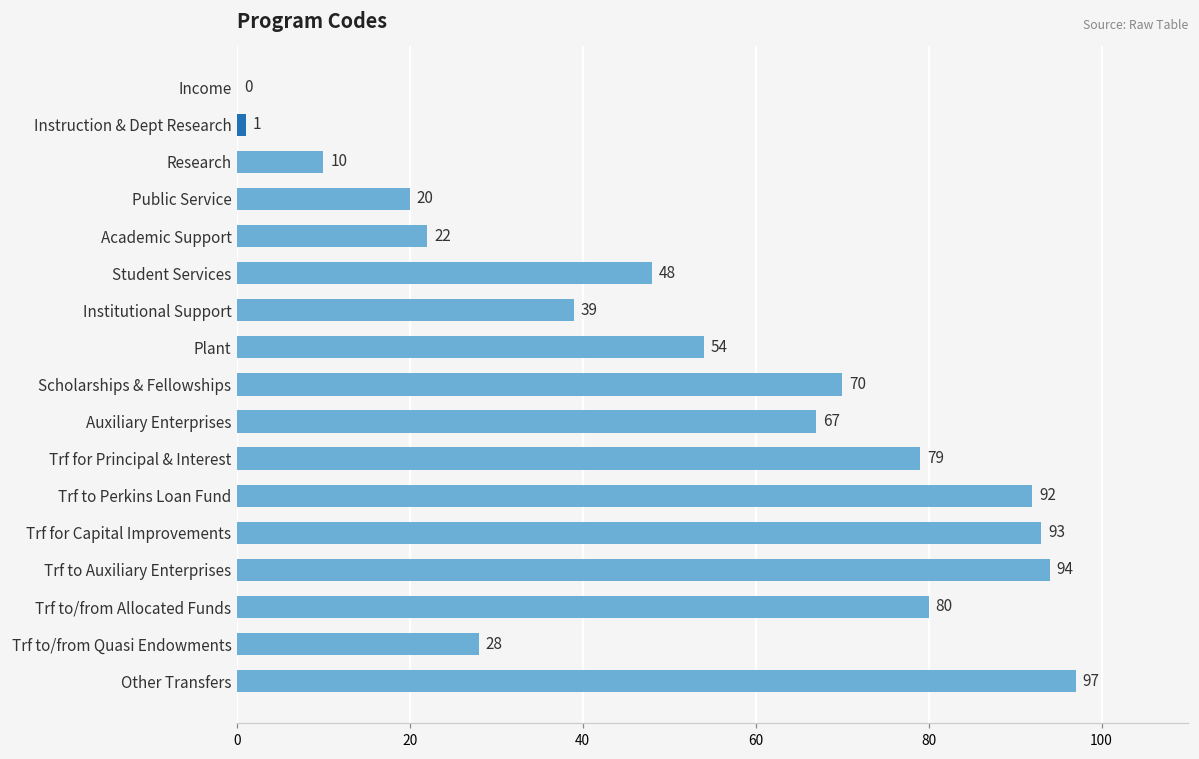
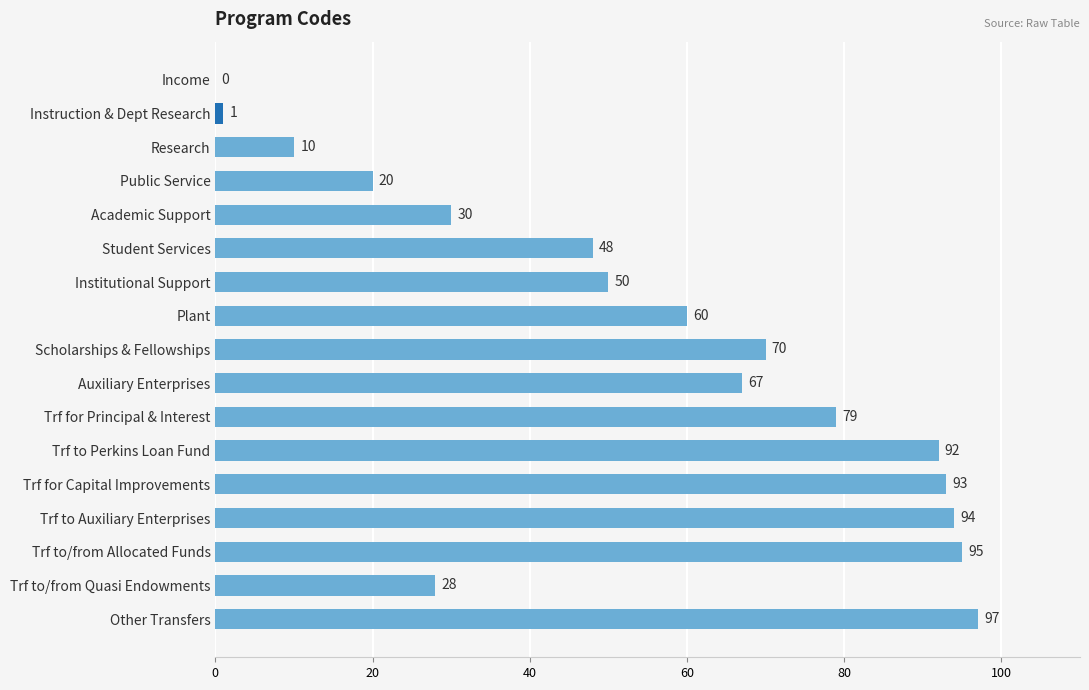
  {
    "Income": 0,
    "Instruction & Dept Research": 1,
    "Research": 10,
    "Public Service": 20,
-   "Academic Support": 22,
+   "Academic Support": 30,
    "Student Services": 48,
-   "Institutional Support": 39,
-   "Plant": 54,
+   "Institutional Support": 50,
+   "Plant": 60,
    "Scholarships & Fellowships": 70,
    "Auxiliary Enterprises": 67,
    "Trf for Principal & Interest": 79,
    "Trf to Perkins Loan Fund": 92,
    "Trf for Capital Improvements": 93,
    "Trf to Auxiliary Enterprises": 94,
-   "Trf to/from Allocated Funds": 80,
+   "Trf to/from Allocated Funds": 95,
    "Trf to/from Quasi Endowments": 28,
    "Other Transfers": 97
  }
